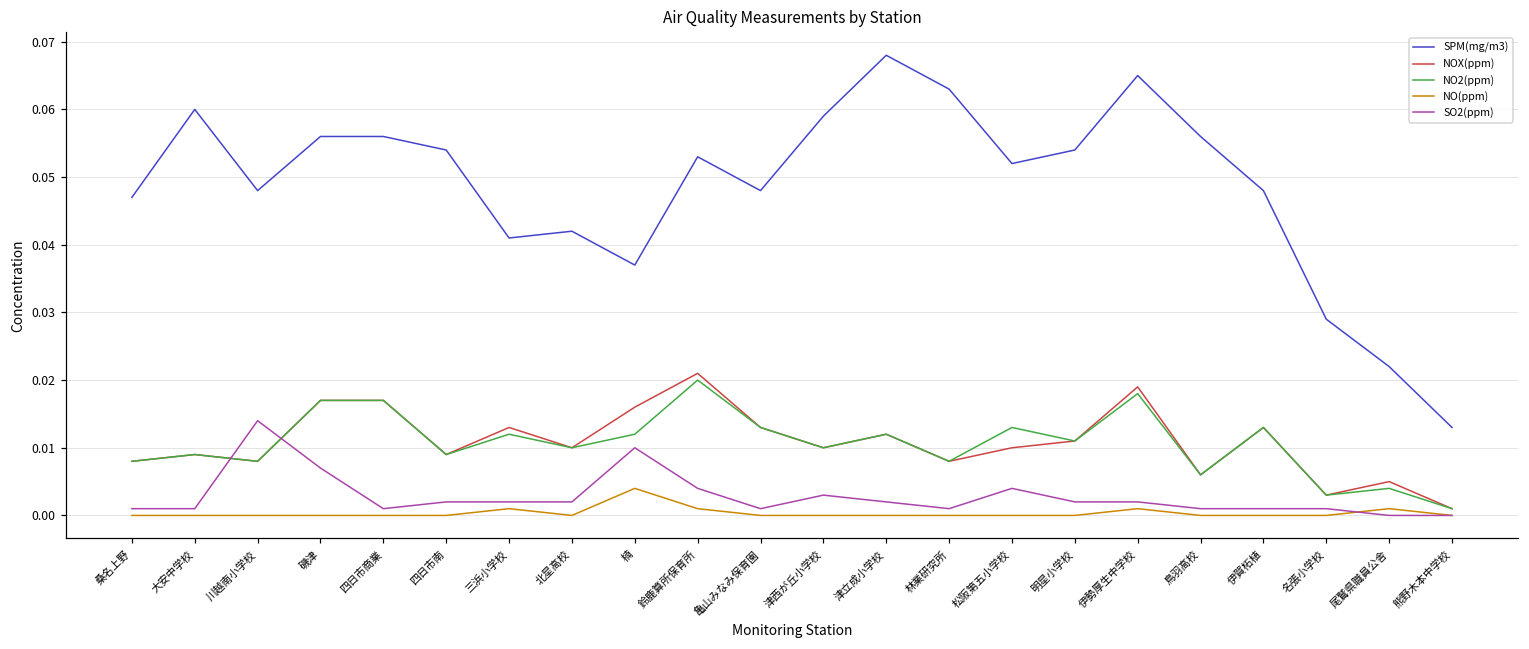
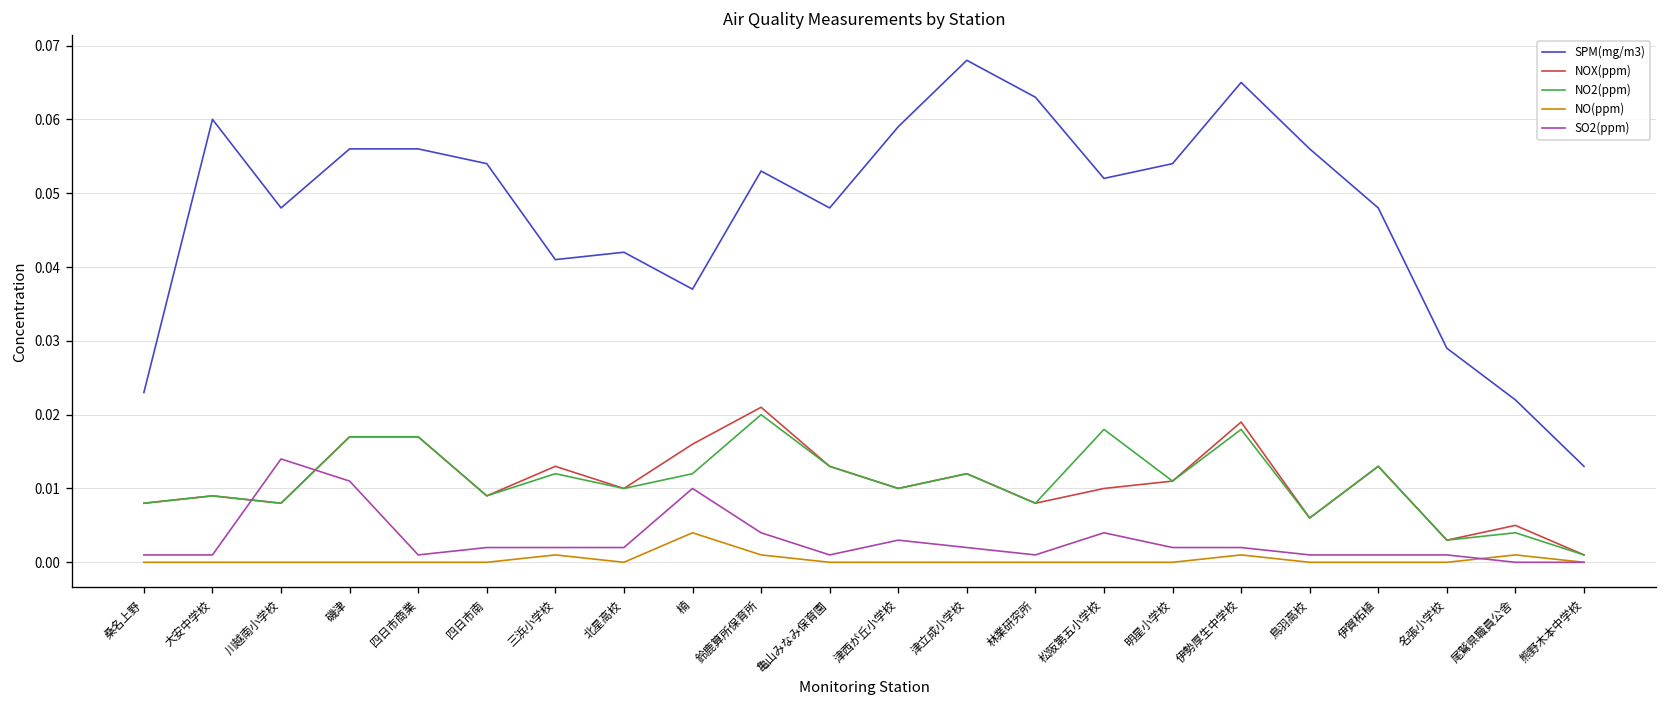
  {
    "SPM(mg/m3)": {
-     "桑名上野": 0.047,
+     "桑名上野": 0.023,
      "大安中学校": 0.060,
      "川越南小学校": 0.048,
      "磯津": 0.056,
      "四日市商業": 0.056,
      "四日市南": 0.054,
      "三浜小学校": 0.041,
      "北星高校": 0.042,
      "楠": 0.037,
      "鈴鹿算所保育所": 0.053,
      "亀山みなみ保育園": 0.048,
      "津西が丘小学校": 0.059,
      "津立成小学校": 0.068,
      "林業研究所": 0.063,
      "松阪第五小学校": 0.052,
      "明星小学校": 0.054,
      "伊勢厚生中学校": 0.065,
      "鳥羽高校": 0.056,
      "伊賀柘植": 0.048,
      "名張小学校": 0.029,
      "尾鷲県職員公舎": 0.022,
      "熊野木本中学校": 0.013
    },
    "NOX(ppm)": {
      "三浜小学校": 0.013,
      "楠": 0.016,
      "鈴鹿算所保育所": 0.021,
      "松阪第五小学校": 0.010,
      "伊勢厚生中学校": 0.019,
      "尾鷲県職員公舎": 0.005
    },
    "NO2(ppm)": {
      "三浜小学校": 0.012,
      "楠": 0.012,
      "鈴鹿算所保育所": 0.020,
-     "松阪第五小学校": 0.013,
+     "松阪第五小学校": 0.018,
      "伊勢厚生中学校": 0.018,
      "尾鷲県職員公舎": 0.004
    },
    "NO(ppm)": {
      "桑名上野": 0.000,
      "大安中学校": 0.000,
      "川越南小学校": 0.000,
      "磯津": 0.000,
      "四日市商業": 0.000,
      "四日市南": 0.000,
      "三浜小学校": 0.001,
      "北星高校": 0.000,
      "楠": 0.004,
      "鈴鹿算所保育所": 0.001,
      "亀山みなみ保育園": 0.000,
      "津西が丘小学校": 0.000,
      "津立成小学校": 0.000,
      "林業研究所": 0.000,
      "松阪第五小学校": 0.000,
      "明星小学校": 0.000,
      "伊勢厚生中学校": 0.001,
      "鳥羽高校": 0.000,
      "伊賀柘植": 0.000,
      "名張小学校": 0.000,
      "尾鷲県職員公舎": 0.001
    },
    "SO2(ppm)": {
      "桑名上野": 0.001,
      "大安中学校": 0.001,
      "川越南小学校": 0.014,
-     "磯津": 0.007,
+     "磯津": 0.011,
      "四日市商業": 0.001,
      "四日市南": 0.002,
      "三浜小学校": 0.002,
      "北星高校": 0.002,
      "楠": 0.010,
      "鈴鹿算所保育所": 0.004,
      "亀山みなみ保育園": 0.001,
      "津西が丘小学校": 0.003,
      "津立成小学校": 0.002,
      "林業研究所": 0.001,
      "松阪第五小学校": 0.004,
      "明星小学校": 0.002,
      "伊勢厚生中学校": 0.002,
      "鳥羽高校": 0.001,
      "伊賀柘植": 0.001,
      "名張小学校": 0.001,
      "尾鷲県職員公舎": 0.000
    }
  }
